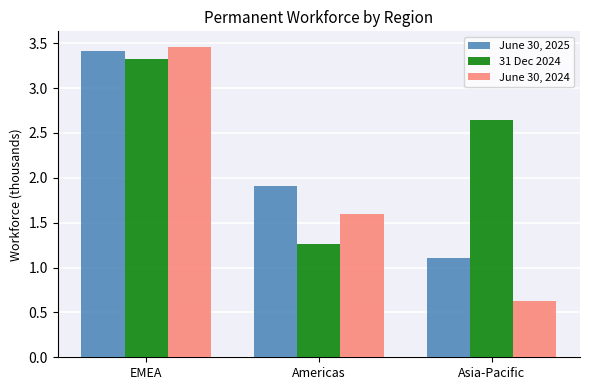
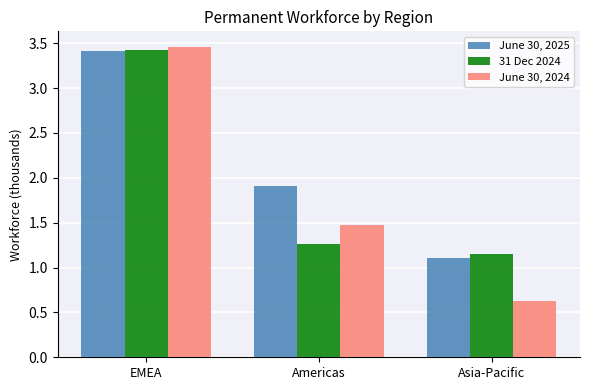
  {
    "June 30, 2025": {
      "EMEA": 3.4,
      "Americas": 1.9,
      "Asia-Pacific": 1.1
    },
    "31 Dec 2024": {
-     "EMEA": 3.3,
+     "EMEA": 3.4,
      "Americas": 1.3,
-     "Asia-Pacific": 2.6
+     "Asia-Pacific": 1.1
    },
    "June 30, 2024": {
      "EMEA": 3.5,
-     "Americas": 1.6,
+     "Americas": 1.5,
      "Asia-Pacific": 0.6
    }
  }
